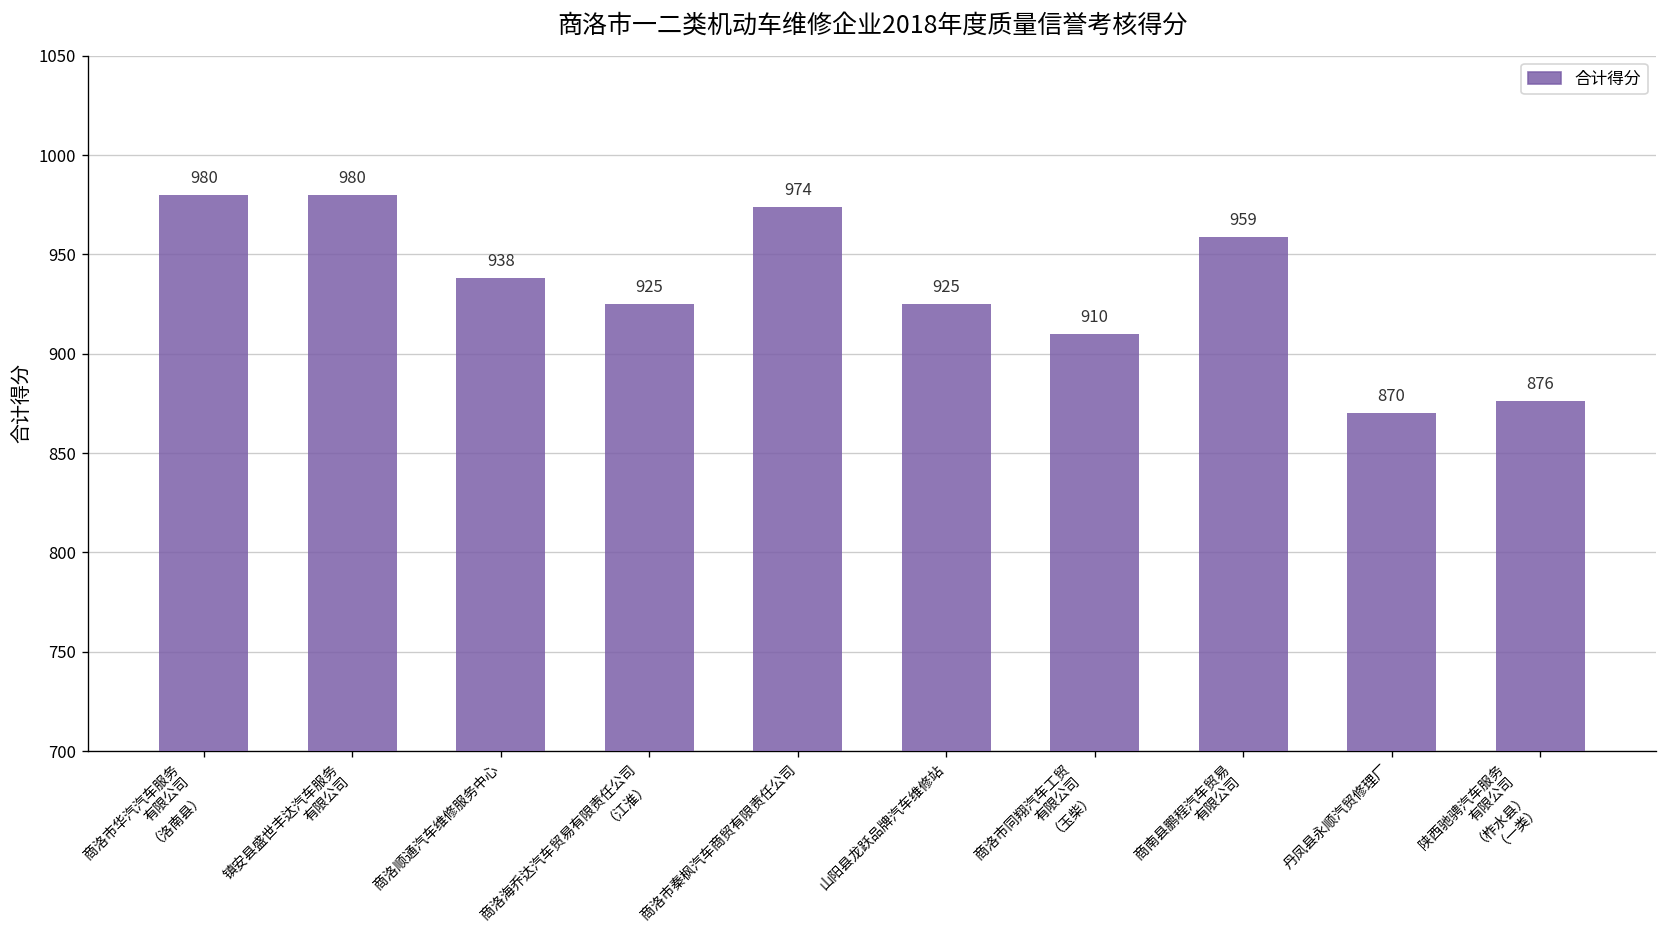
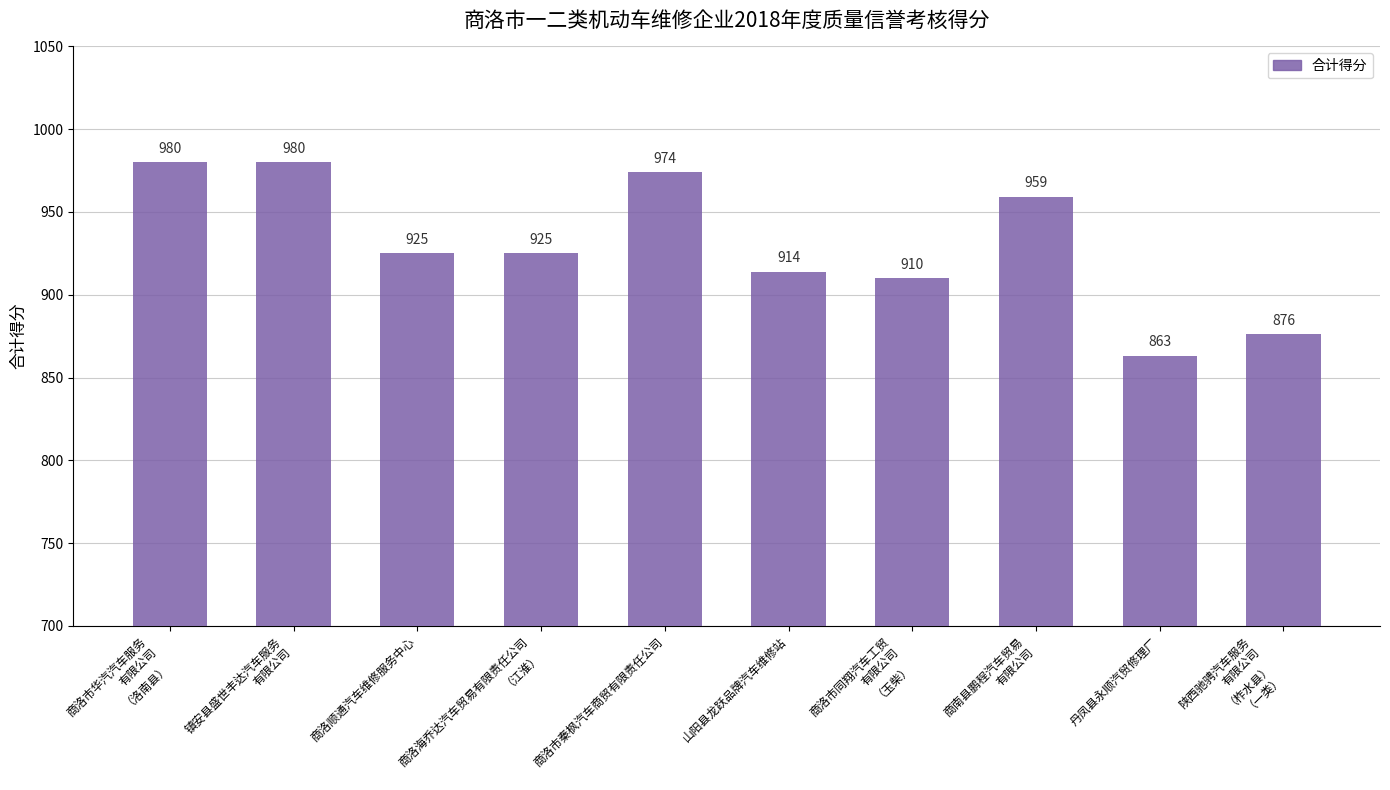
  {
    "商洛市华汽汽车服务 有限公司 （洛南县）": 980,
    "镇安县盛世丰达汽车服务 有限公司": 980,
-   "商洛顺通汽车维修服务中心": 938,
+   "商洛顺通汽车维修服务中心": 925,
    "商洛海乔达汽车贸易有限责任公司 （江淮）": 925,
    "商洛市秦枫汽车商贸有限责任公司": 974,
-   "山阳县龙跃品牌汽车维修站": 925,
+   "山阳县龙跃品牌汽车维修站": 914,
    "商洛市同翔汽车工贸 有限公司 （玉柴）": 910,
    "商南县鹏程汽车贸易 有限公司": 959,
-   "丹凤县永顺汽贸修理厂": 870,
+   "丹凤县永顺汽贸修理厂": 863,
    "陕西驰骋汽车服务 有限公司 （柞水县） （一类）": 876
  }
